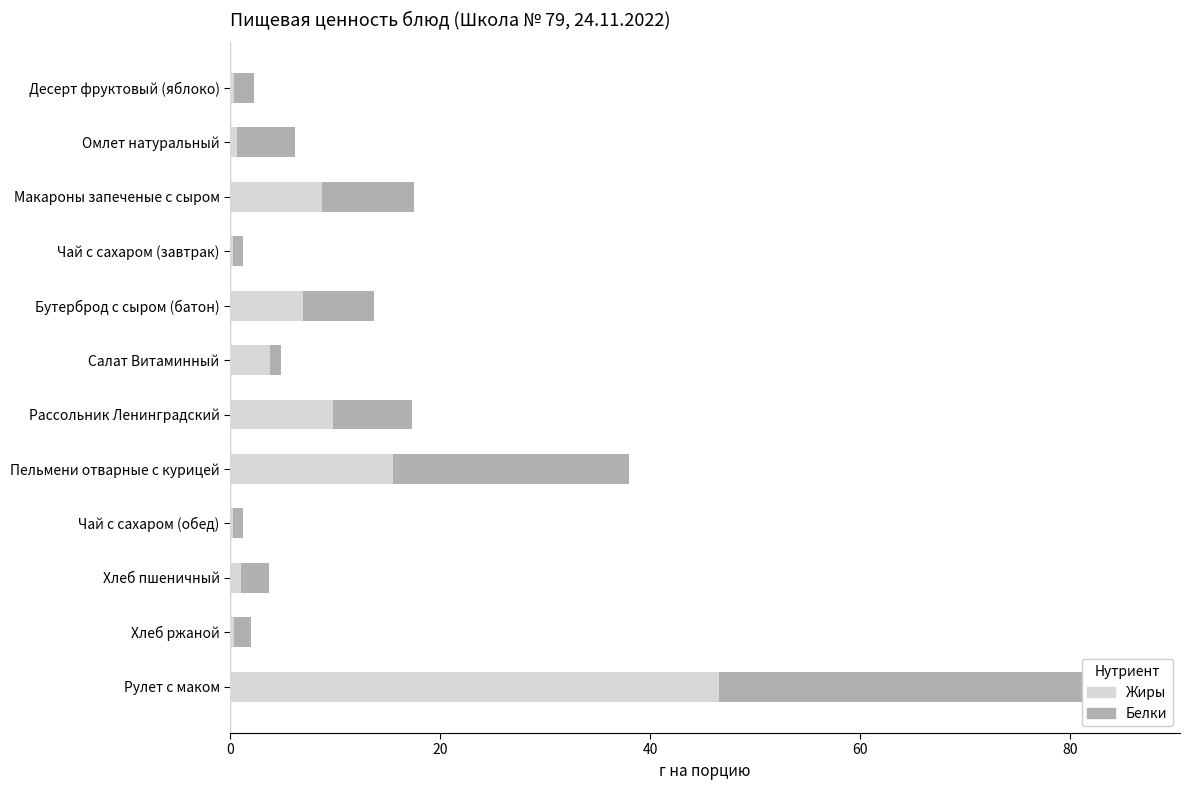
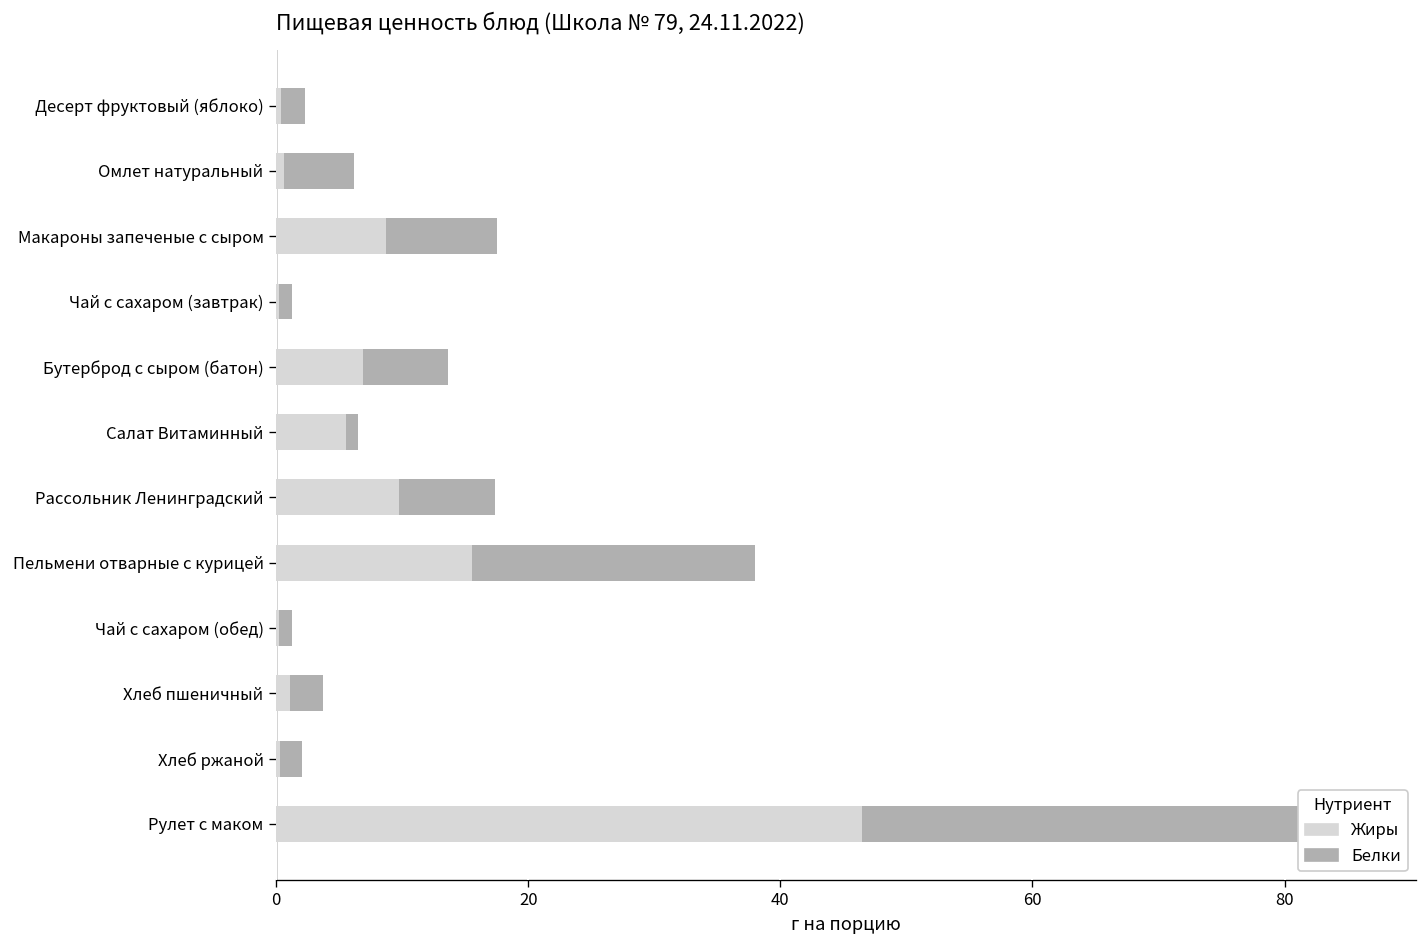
  {
    "Жиры": {
      "Десерт фруктовый (яблоко)": 0.4,
      "Омлет натуральный": 0.7,
      "Макароны запеченые с сыром": 8.8,
      "Чай с сахаром (завтрак)": 0.3,
      "Бутерброд с сыром (батон)": 6.9,
-     "Салат Витаминный": 3.9,
+     "Салат Витаминный": 5.5,
      "Рассольник Ленинградский": 9.8,
      "Пельмени отварные с курицей": 15.5,
      "Чай с сахаром (обед)": 0.3,
      "Хлеб пшеничный": 1.1,
      "Хлеб ржаной": 0.3,
      "Рулет с маком": 46.5
    },
    "Белки": {
      "Десерт фруктовый (яблоко)": 1.9,
      "Омлет натуральный": 5.5,
      "Макароны запеченые с сыром": 8.8,
      "Чай с сахаром (завтрак)": 1.0,
      "Бутерброд с сыром (батон)": 6.7,
      "Салат Витаминный": 1.0,
      "Рассольник Ленинградский": 7.6,
      "Пельмени отварные с курицей": 22.5,
      "Чай с сахаром (обед)": 1.0,
      "Хлеб пшеничный": 2.7,
      "Хлеб ржаной": 1.7
    }
  }
